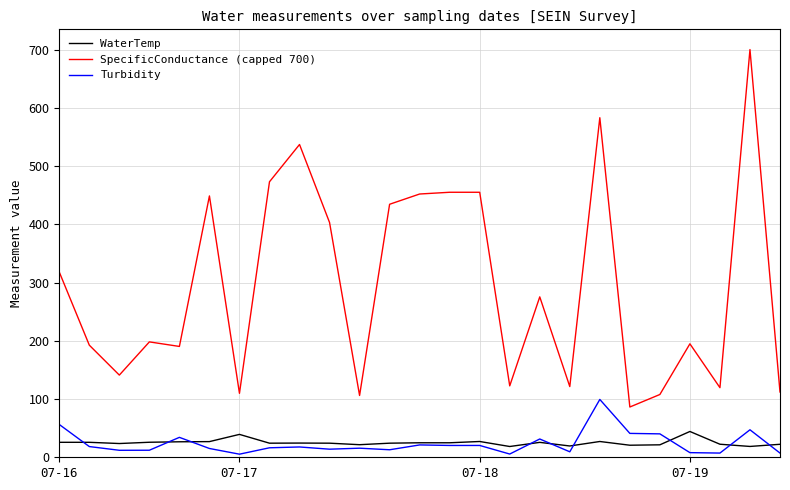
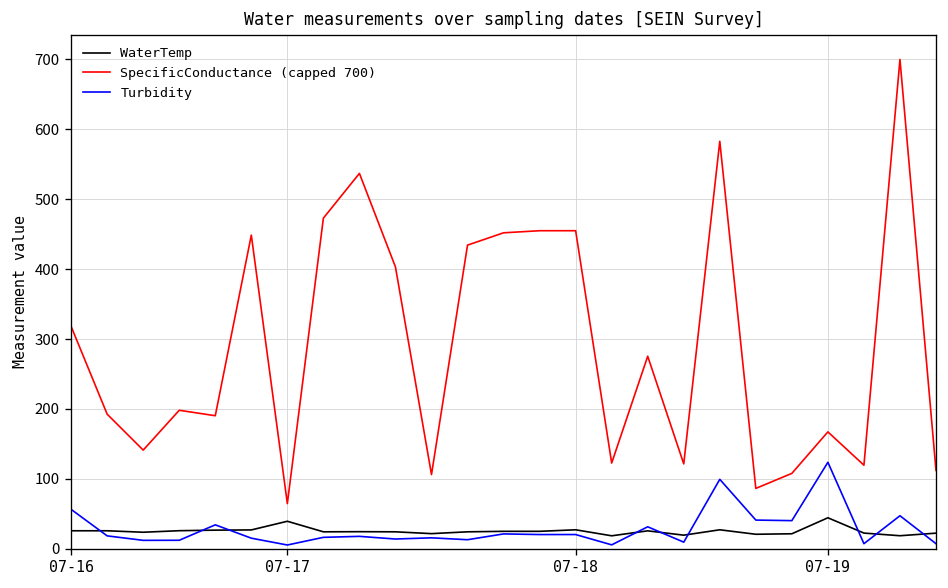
  {
    "WaterTemp": {
      "07-16": 30,
      "07-17": 40,
      "07-18": 30,
      "07-19": 40
    },
    "SpecificConductance (capped 700)": {
      "07-16": 320,
-     "07-17": 110,
+     "07-17": 60,
      "07-18": 460,
-     "07-19": 190
+     "07-19": 170
    },
    "Turbidity": {
      "07-16": 60,
      "07-17": 10,
      "07-18": 20,
-     "07-19": 10
+     "07-19": 120
    }
  }
